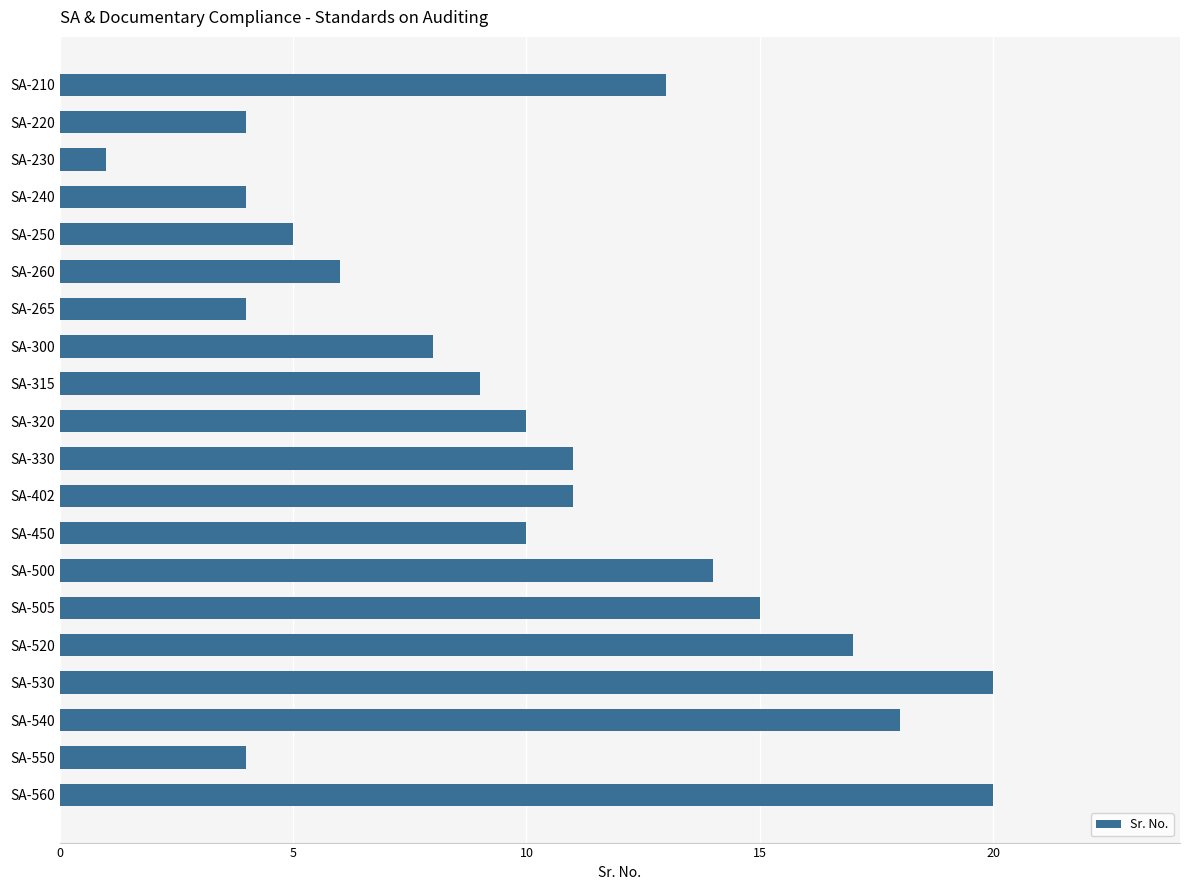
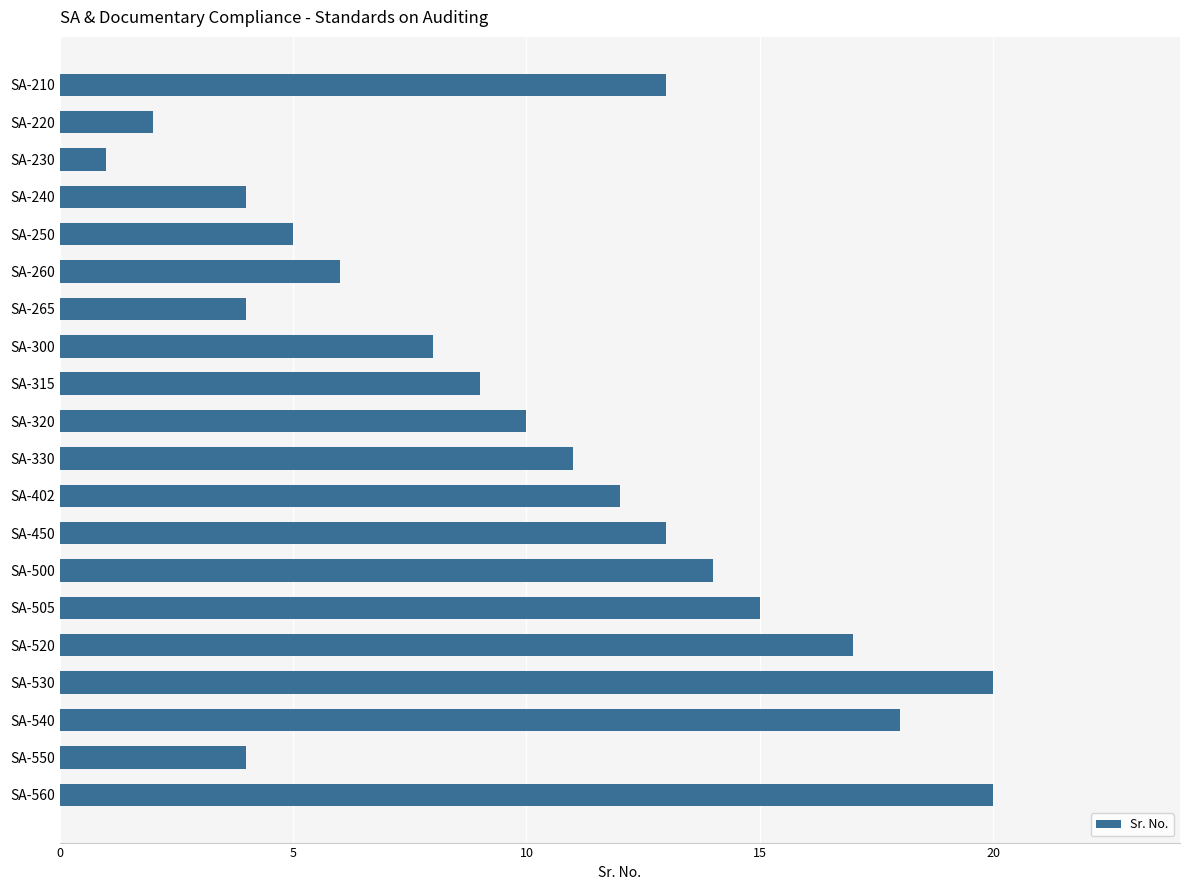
  {
    "SA-210": 13,
-   "SA-220": 4,
+   "SA-220": 2,
    "SA-230": 1,
    "SA-240": 4,
    "SA-250": 5,
    "SA-260": 6,
    "SA-265": 4,
    "SA-300": 8,
    "SA-315": 9,
    "SA-320": 10,
    "SA-330": 11,
-   "SA-402": 11,
-   "SA-450": 10,
+   "SA-402": 12,
+   "SA-450": 13,
    "SA-500": 14,
    "SA-505": 15,
    "SA-520": 17,
    "SA-530": 20,
    "SA-540": 18,
    "SA-550": 4,
    "SA-560": 20
  }
